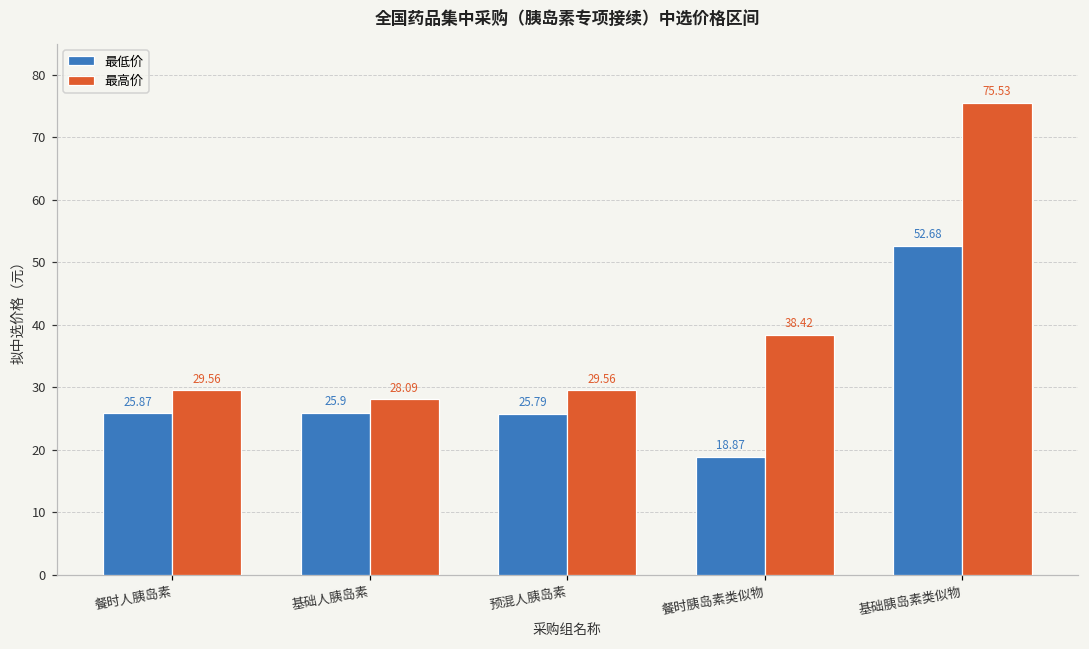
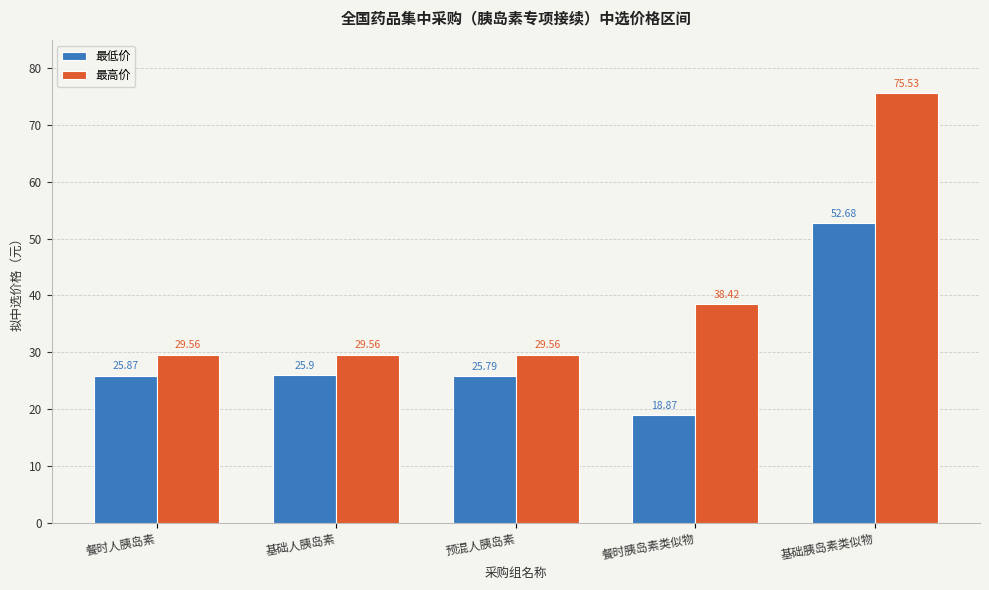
  {
    "最低价": {
      "餐时人胰岛素": 25.87,
      "基础人胰岛素": 25.9,
      "预混人胰岛素": 25.79,
      "餐时胰岛素类似物": 18.87,
      "基础胰岛素类似物": 52.68
    },
    "最高价": {
      "餐时人胰岛素": 29.56,
-     "基础人胰岛素": 28.09,
+     "基础人胰岛素": 29.56,
      "预混人胰岛素": 29.56,
      "餐时胰岛素类似物": 38.42,
      "基础胰岛素类似物": 75.53
    }
  }
